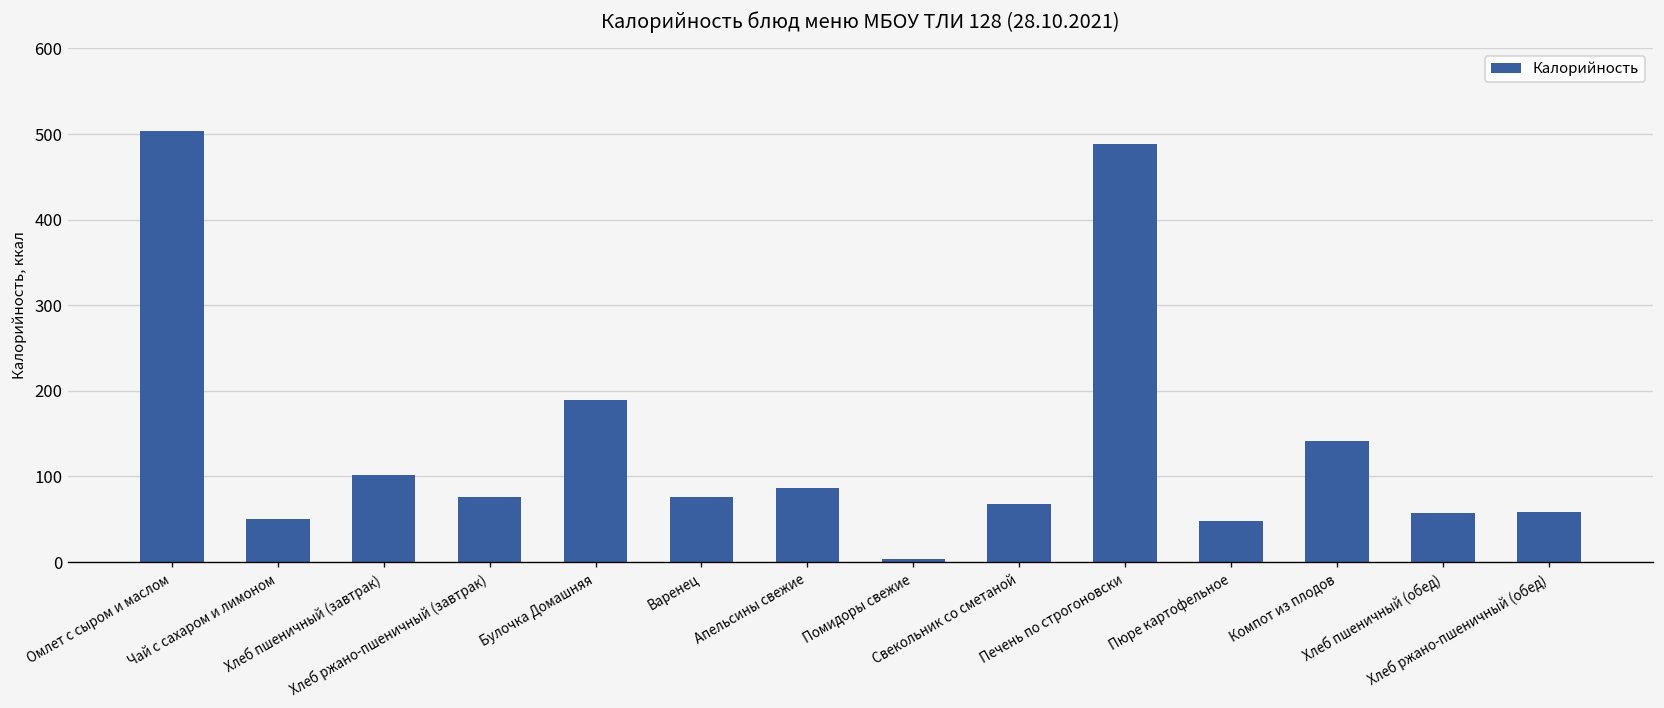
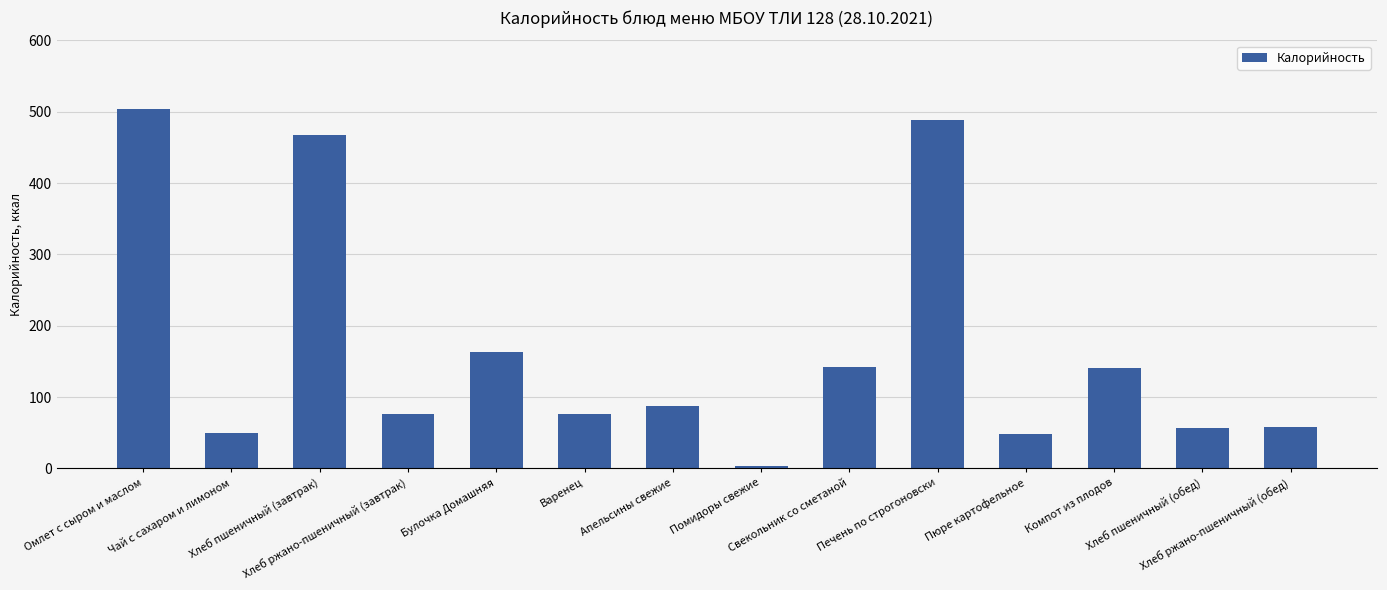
  {
    "Омлет с сыром и маслом": 500,
    "Чай с сахаром и лимоном": 50,
-   "Хлеб пшеничный (завтрак)": 100,
+   "Хлеб пшеничный (завтрак)": 470,
    "Хлеб ржано-пшеничный (завтрак)": 80,
-   "Булочка Домашняя": 190,
+   "Булочка Домашняя": 160,
    "Варенец": 80,
    "Апельсины свежие": 90,
    "Помидоры свежие": 0,
-   "Свекольник со сметаной": 70,
+   "Свекольник со сметаной": 140,
    "Печень по строгоновски": 490,
    "Пюре картофельное": 50,
    "Компот из плодов": 140,
    "Хлеб пшеничный (обед)": 60,
    "Хлеб ржано-пшеничный (обед)": 60
  }
